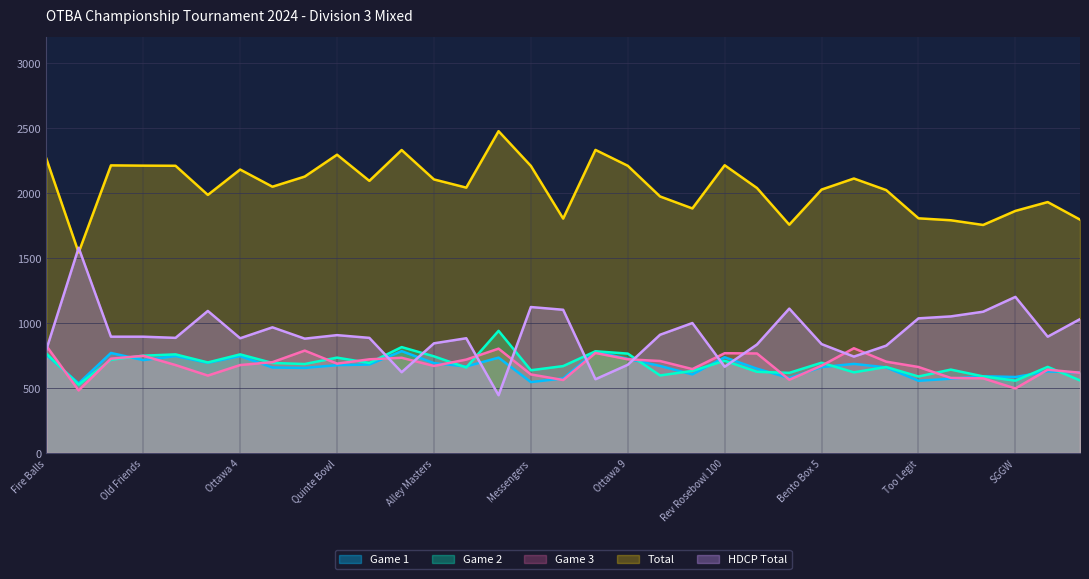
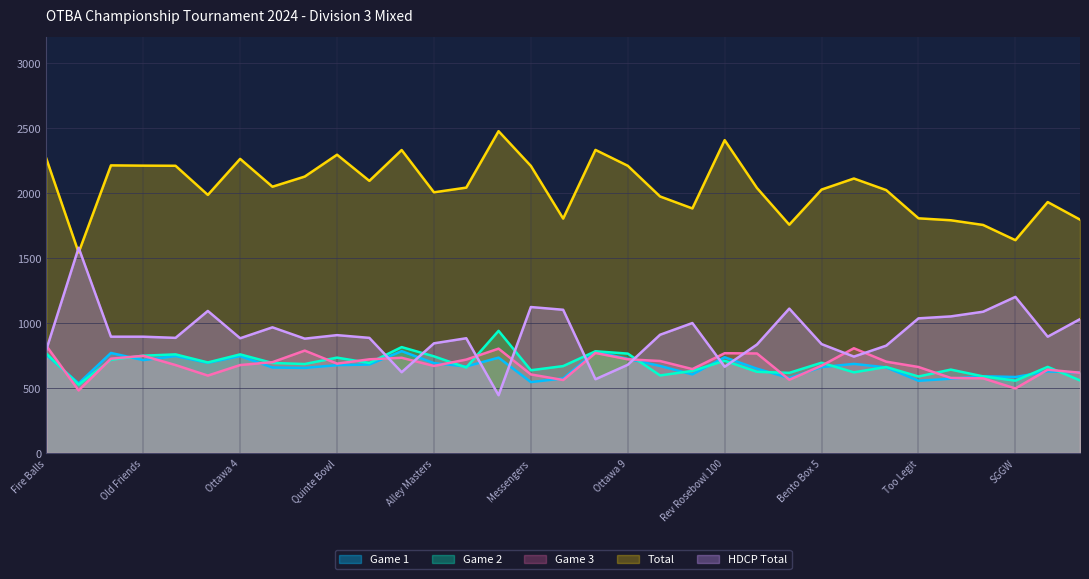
  {
    "Total": {
      "Fire Balls": 2260,
      "Old Friends": 2210,
-     "Ottawa 4": 2180,
+     "Ottawa 4": 2260,
      "Quinte Bowl": 2290,
-     "Alley Masters": 2100,
+     "Alley Masters": 2000,
      "Messengers": 2210,
      "Ottawa 9": 2210,
-     "Rev Rosebowl 100": 2210,
+     "Rev Rosebowl 100": 2410,
      "Bento Box 5": 2030,
      "Too Legit": 1800,
-     "SGGW": 1860
+     "SGGW": 1640
    }
  }
